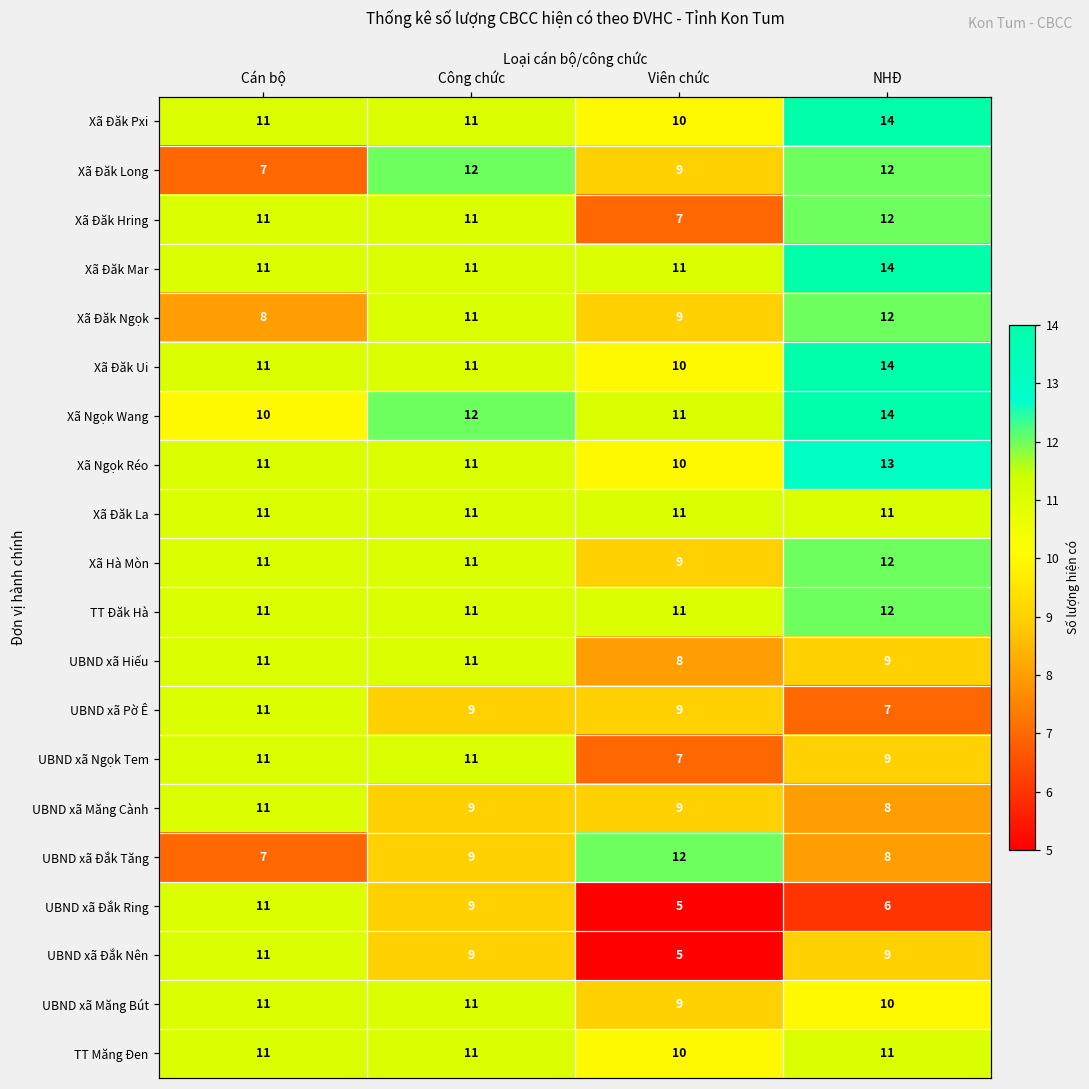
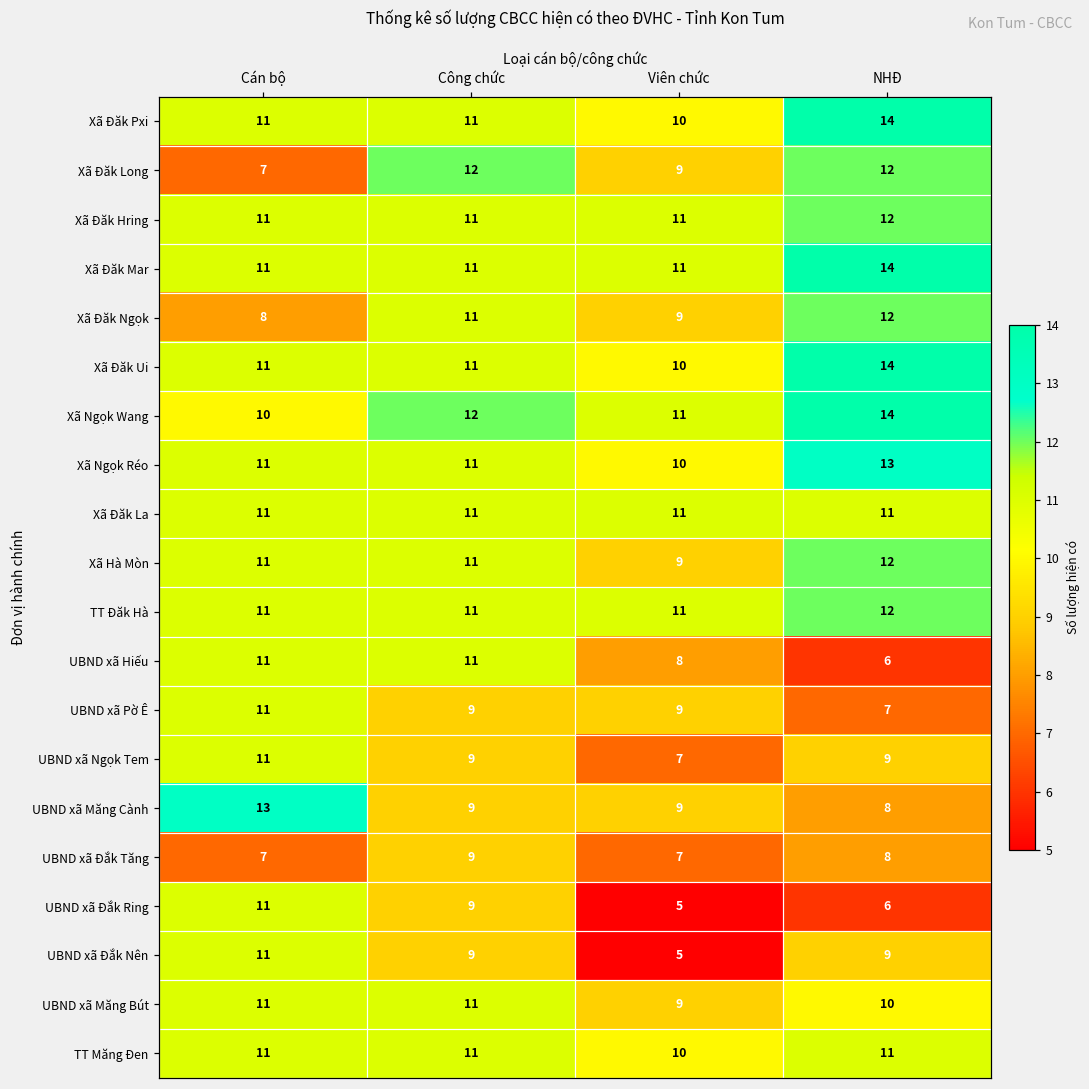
  {
    "Xã Đăk Pxi": {
      "Cán bộ": 11,
      "Công chức": 11,
      "Viên chức": 10,
      "NHĐ": 14
    },
    "Xã Đăk Long": {
      "Cán bộ": 7,
      "Công chức": 12,
      "Viên chức": 9,
      "NHĐ": 12
    },
    "Xã Đăk Hring": {
      "Cán bộ": 11,
      "Công chức": 11,
-     "Viên chức": 7,
+     "Viên chức": 11,
      "NHĐ": 12
    },
    "Xã Đăk Mar": {
      "Cán bộ": 11,
      "Công chức": 11,
      "Viên chức": 11,
      "NHĐ": 14
    },
    "Xã Đăk Ngọk": {
      "Cán bộ": 8,
      "Công chức": 11,
      "Viên chức": 9,
      "NHĐ": 12
    },
    "Xã Đăk Ui": {
      "Cán bộ": 11,
      "Công chức": 11,
      "Viên chức": 10,
      "NHĐ": 14
    },
    "Xã Ngọk Wang": {
      "Cán bộ": 10,
      "Công chức": 12,
      "Viên chức": 11,
      "NHĐ": 14
    },
    "Xã Ngọk Réo": {
      "Cán bộ": 11,
      "Công chức": 11,
      "Viên chức": 10,
      "NHĐ": 13
    },
    "Xã Đăk La": {
      "Cán bộ": 11,
      "Công chức": 11,
      "Viên chức": 11,
      "NHĐ": 11
    },
    "Xã Hà Mòn": {
      "Cán bộ": 11,
      "Công chức": 11,
      "Viên chức": 9,
      "NHĐ": 12
    },
    "TT Đăk Hà": {
      "Cán bộ": 11,
      "Công chức": 11,
      "Viên chức": 11,
      "NHĐ": 12
    },
    "UBND xã Hiếu": {
      "Cán bộ": 11,
      "Công chức": 11,
      "Viên chức": 8,
-     "NHĐ": 9
+     "NHĐ": 6
    },
    "UBND xã Pờ Ê": {
      "Cán bộ": 11,
      "Công chức": 9,
      "Viên chức": 9,
      "NHĐ": 7
    },
    "UBND xã Ngọk Tem": {
      "Cán bộ": 11,
-     "Công chức": 11,
+     "Công chức": 9,
      "Viên chức": 7,
      "NHĐ": 9
    },
    "UBND xã Măng Cành": {
-     "Cán bộ": 11,
+     "Cán bộ": 13,
      "Công chức": 9,
      "Viên chức": 9,
      "NHĐ": 8
    },
    "UBND xã Đắk Tăng": {
      "Cán bộ": 7,
      "Công chức": 9,
-     "Viên chức": 12,
+     "Viên chức": 7,
      "NHĐ": 8
    },
    "UBND xã Đắk Ring": {
      "Cán bộ": 11,
      "Công chức": 9,
      "Viên chức": 5,
      "NHĐ": 6
    },
    "UBND xã Đắk Nên": {
      "Cán bộ": 11,
      "Công chức": 9,
      "Viên chức": 5,
      "NHĐ": 9
    },
    "UBND xã Măng Bút": {
      "Cán bộ": 11,
      "Công chức": 11,
      "Viên chức": 9,
      "NHĐ": 10
    },
    "TT Măng Đen": {
      "Cán bộ": 11,
      "Công chức": 11,
      "Viên chức": 10,
      "NHĐ": 11
    }
  }
